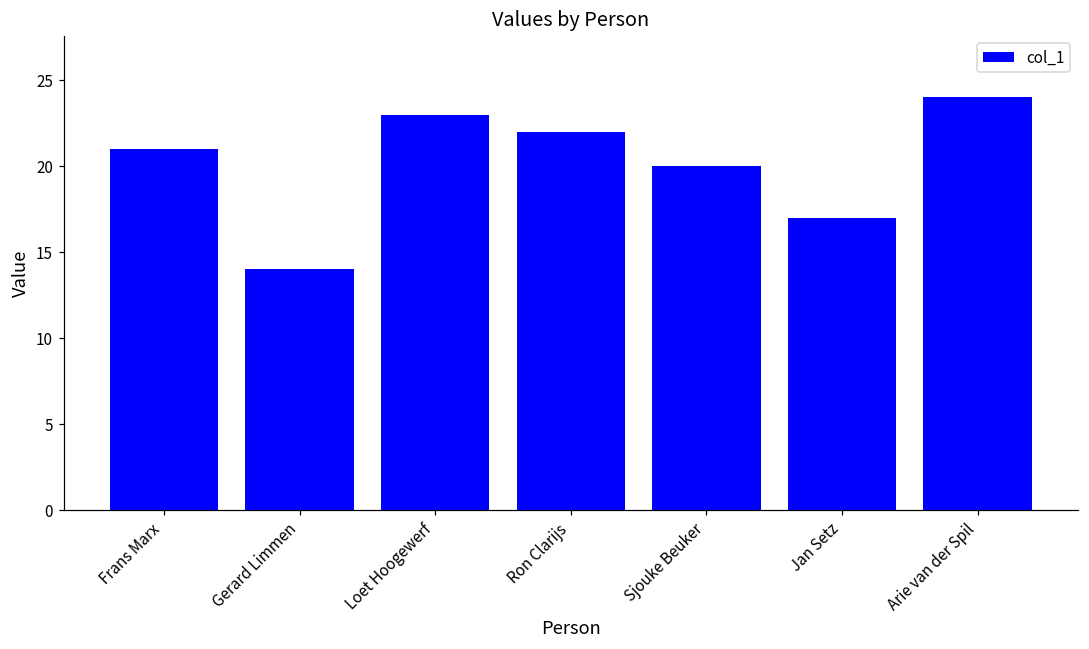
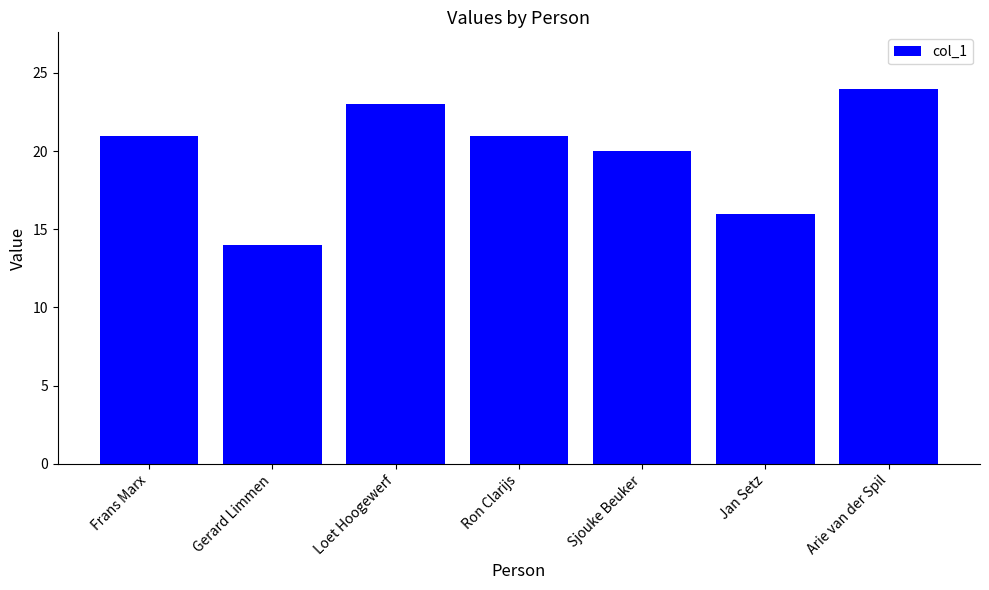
  {
    "Frans Marx": 21,
    "Gerard Limmen": 14,
    "Loet Hoogewerf": 23,
-   "Ron Clarijs": 22,
+   "Ron Clarijs": 21,
    "Sjouke Beuker": 20,
-   "Jan Setz": 17,
+   "Jan Setz": 16,
    "Arie van der Spil": 24
  }
